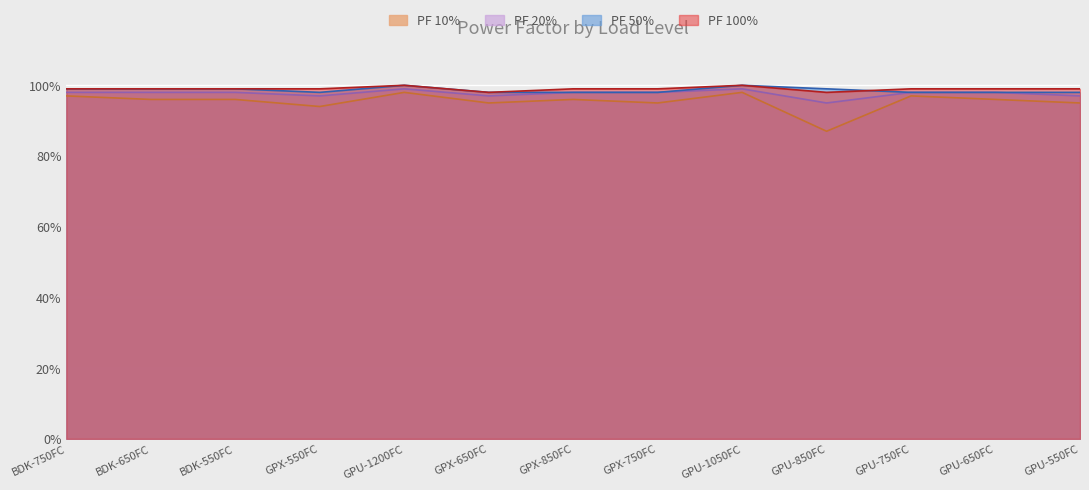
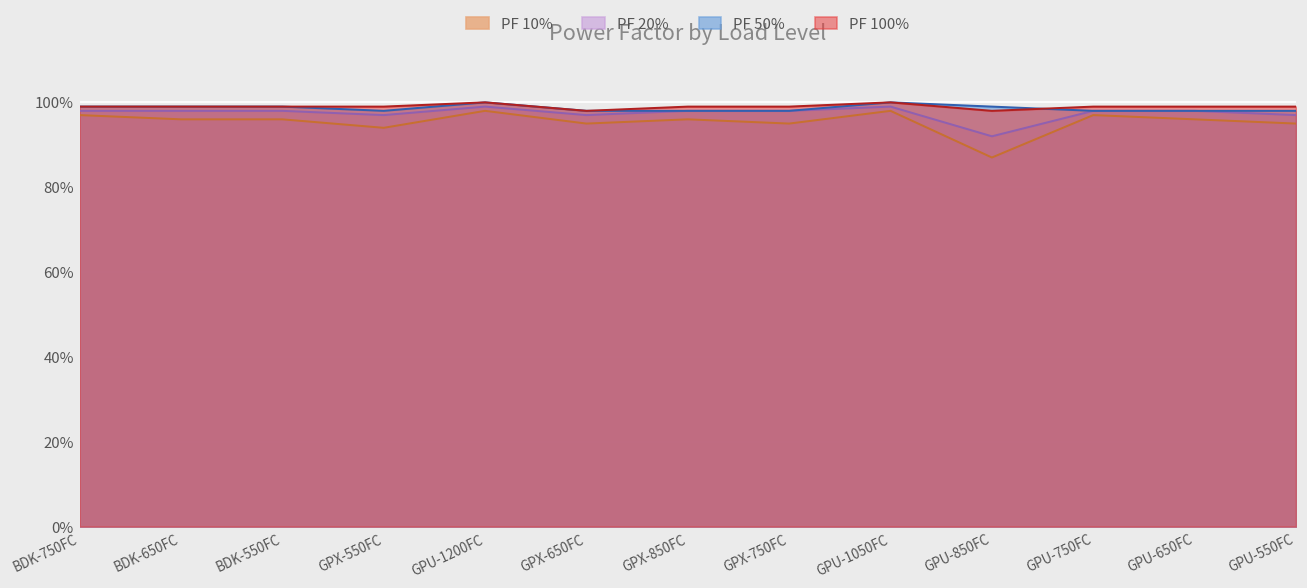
  {
    "PF 20%": {
      "BDK-750FC": "98%",
      "BDK-650FC": "98%",
      "BDK-550FC": "98%",
      "GPX-550FC": "97%",
      "GPU-1200FC": "99%",
      "GPX-650FC": "97%",
      "GPU-1050FC": "99%",
-     "GPU-850FC": "95%",
+     "GPU-850FC": "92%",
      "GPU-550FC": "97%"
    },
    "PF 50%": {
      "GPX-550FC": "98%",
      "GPU-850FC": "99%",
      "GPU-550FC": "98%"
    }
  }
